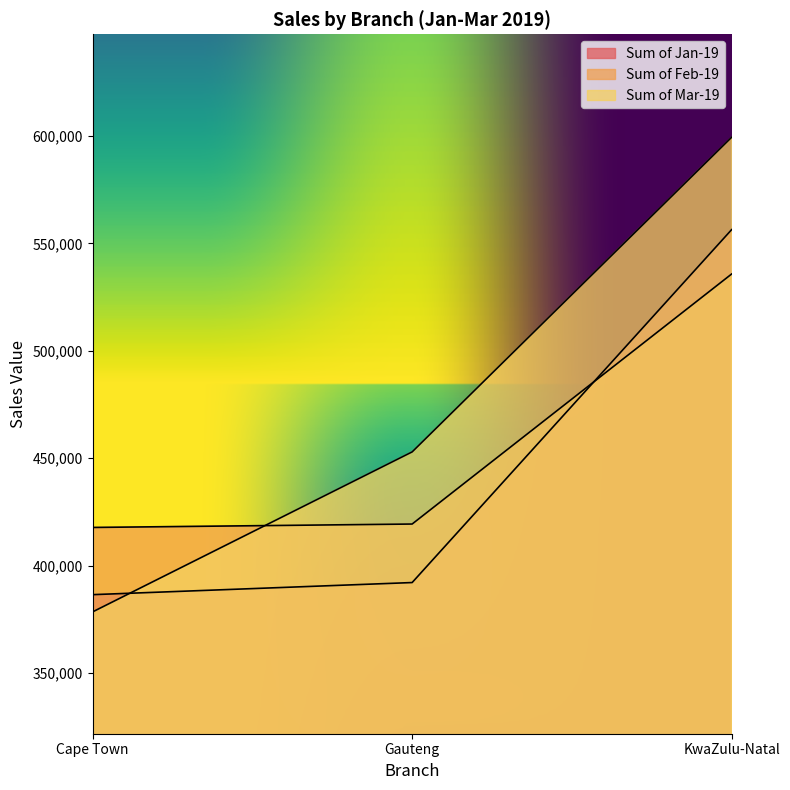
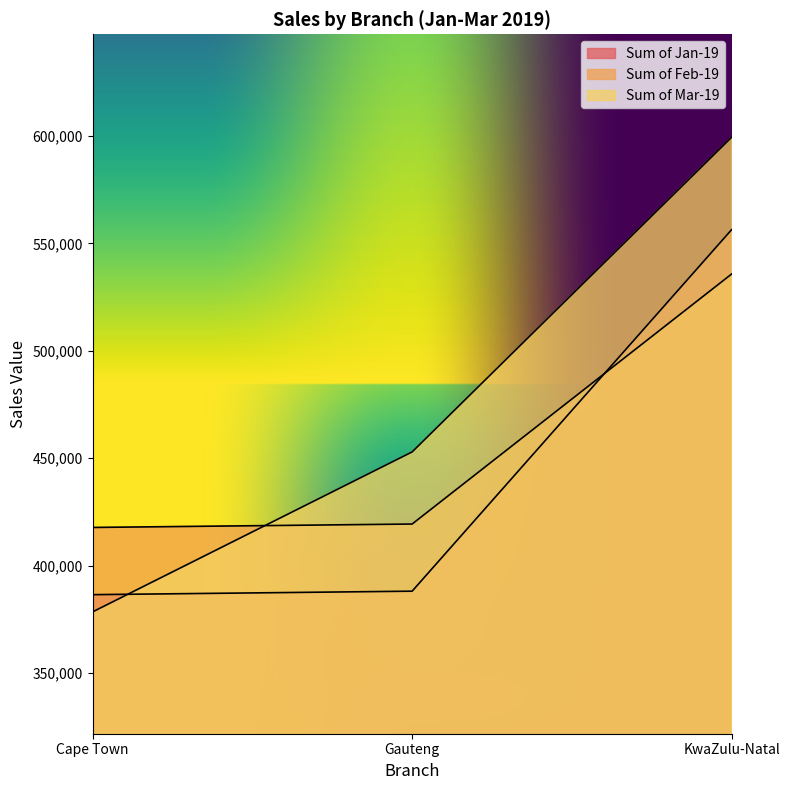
  {
    "Sum of Jan-19": {
      "Cape Town": "386,000",
-     "Gauteng": "392,000",
+     "Gauteng": "388,000",
      "KwaZulu-Natal": "556,000"
    }
  }
